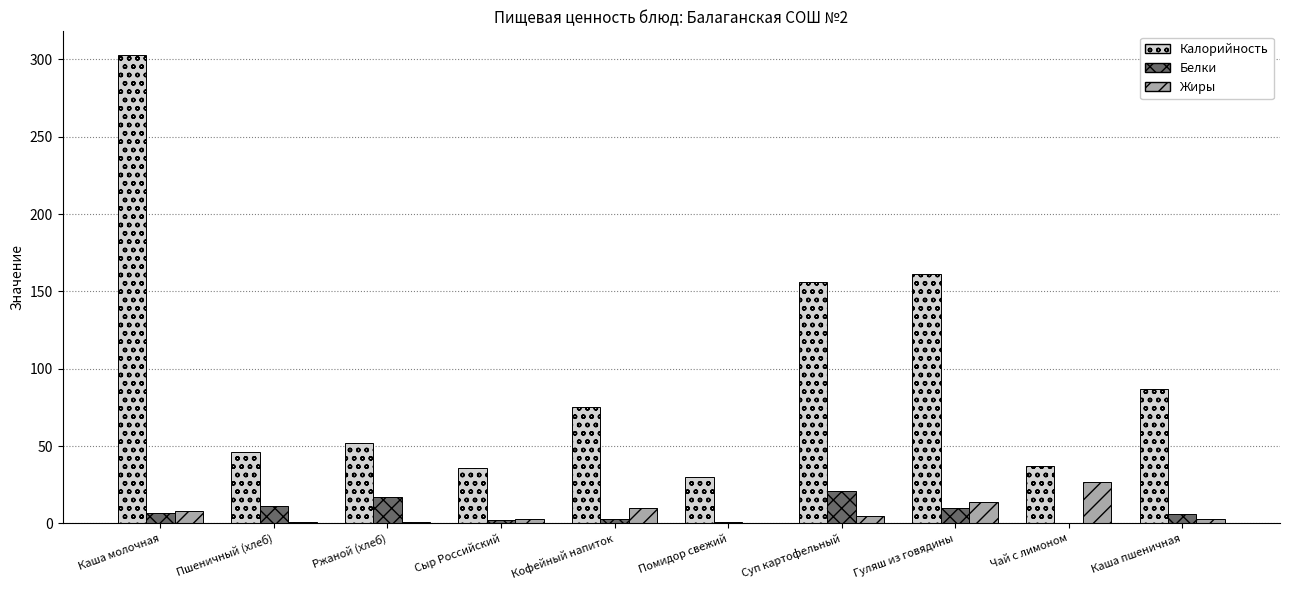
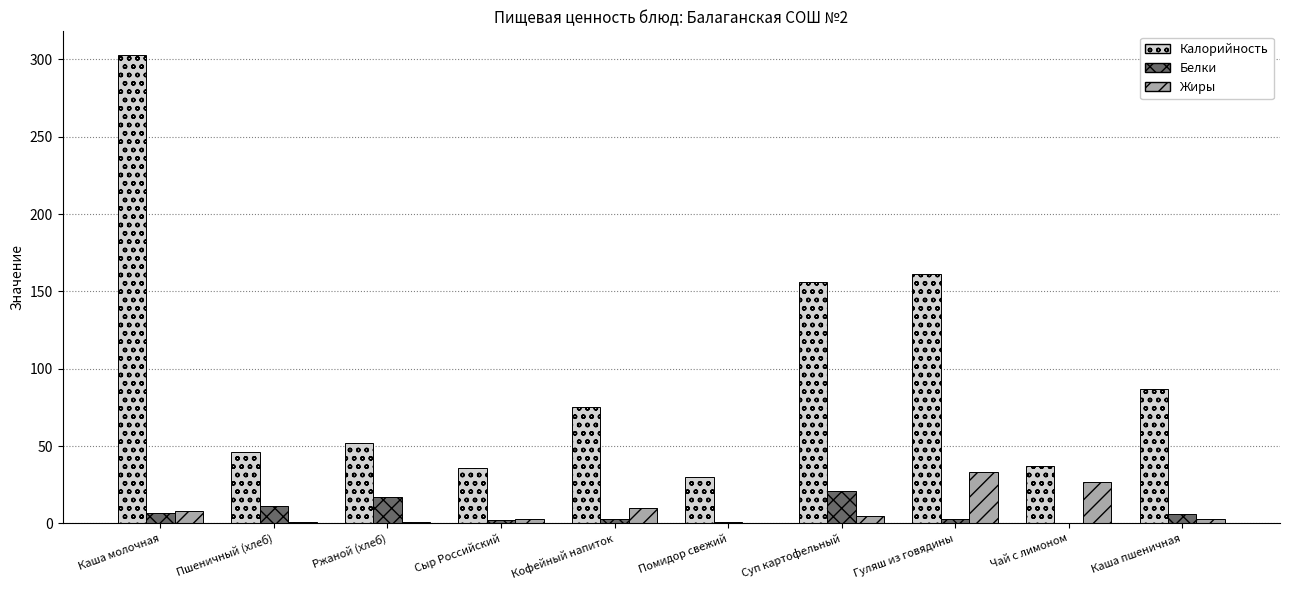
  {
    "Калорийность": {
      "Каша молочная": 303,
      "Пшеничный (хлеб)": 46,
      "Ржаной (хлеб)": 52,
      "Сыр Российский": 36,
      "Кофейный напиток": 75,
      "Помидор свежий": 30,
      "Суп картофельный": 156,
      "Гуляш из говядины": 161,
      "Чай с лимоном": 37,
      "Каша пшеничная": 87
    },
    "Белки": {
      "Каша молочная": 7,
      "Пшеничный (хлеб)": 11,
      "Ржаной (хлеб)": 17,
      "Сыр Российский": 2,
      "Кофейный напиток": 3,
      "Суп картофельный": 21,
-     "Гуляш из говядины": 10,
+     "Гуляш из говядины": 3,
      "Чай с лимоном": 0,
      "Каша пшеничная": 6
    },
    "Жиры": {
      "Каша молочная": 8,
      "Сыр Российский": 3,
      "Кофейный напиток": 10,
      "Помидор свежий": 0,
      "Суп картофельный": 5,
-     "Гуляш из говядины": 14,
+     "Гуляш из говядины": 33,
      "Чай с лимоном": 27,
      "Каша пшеничная": 3
    }
  }
